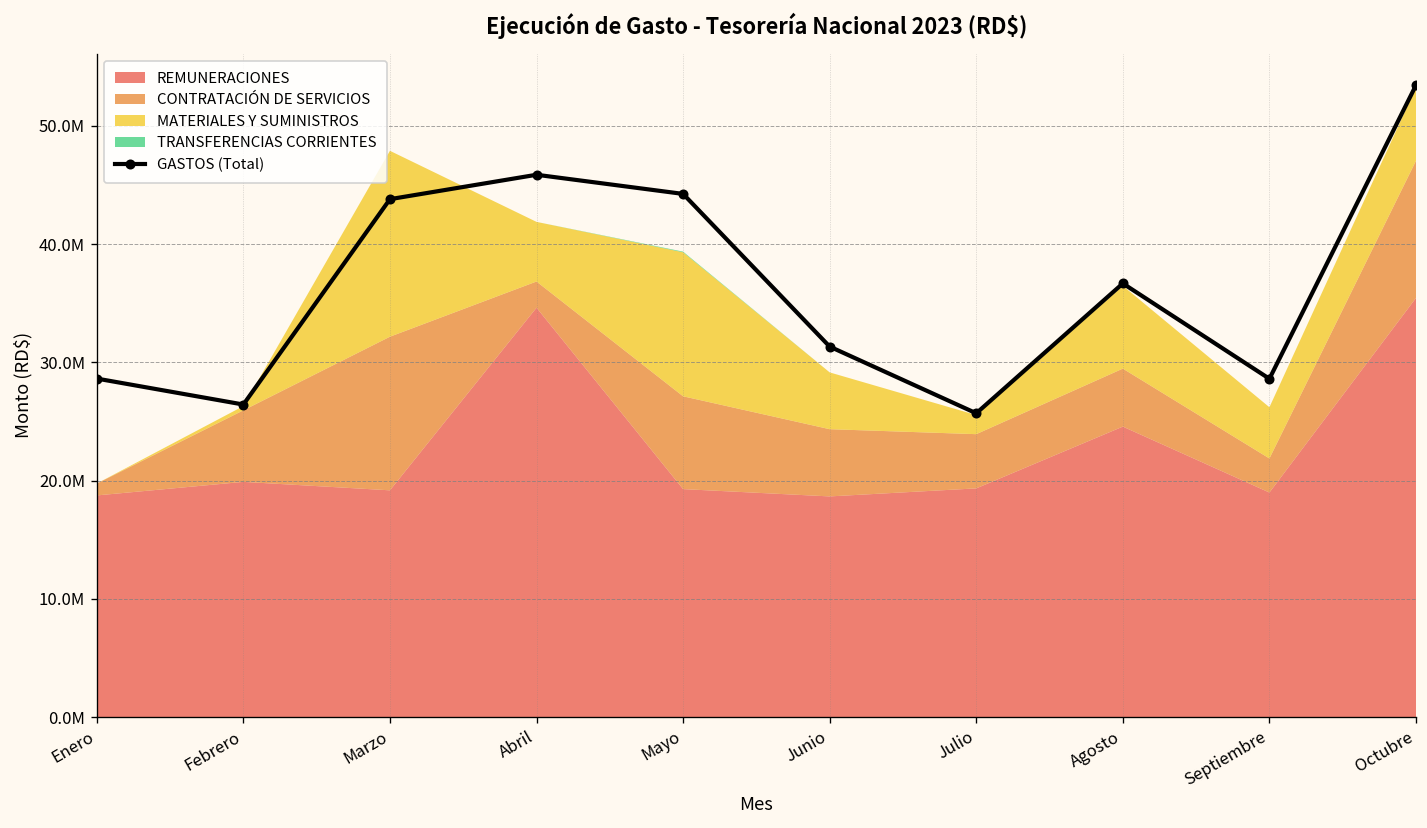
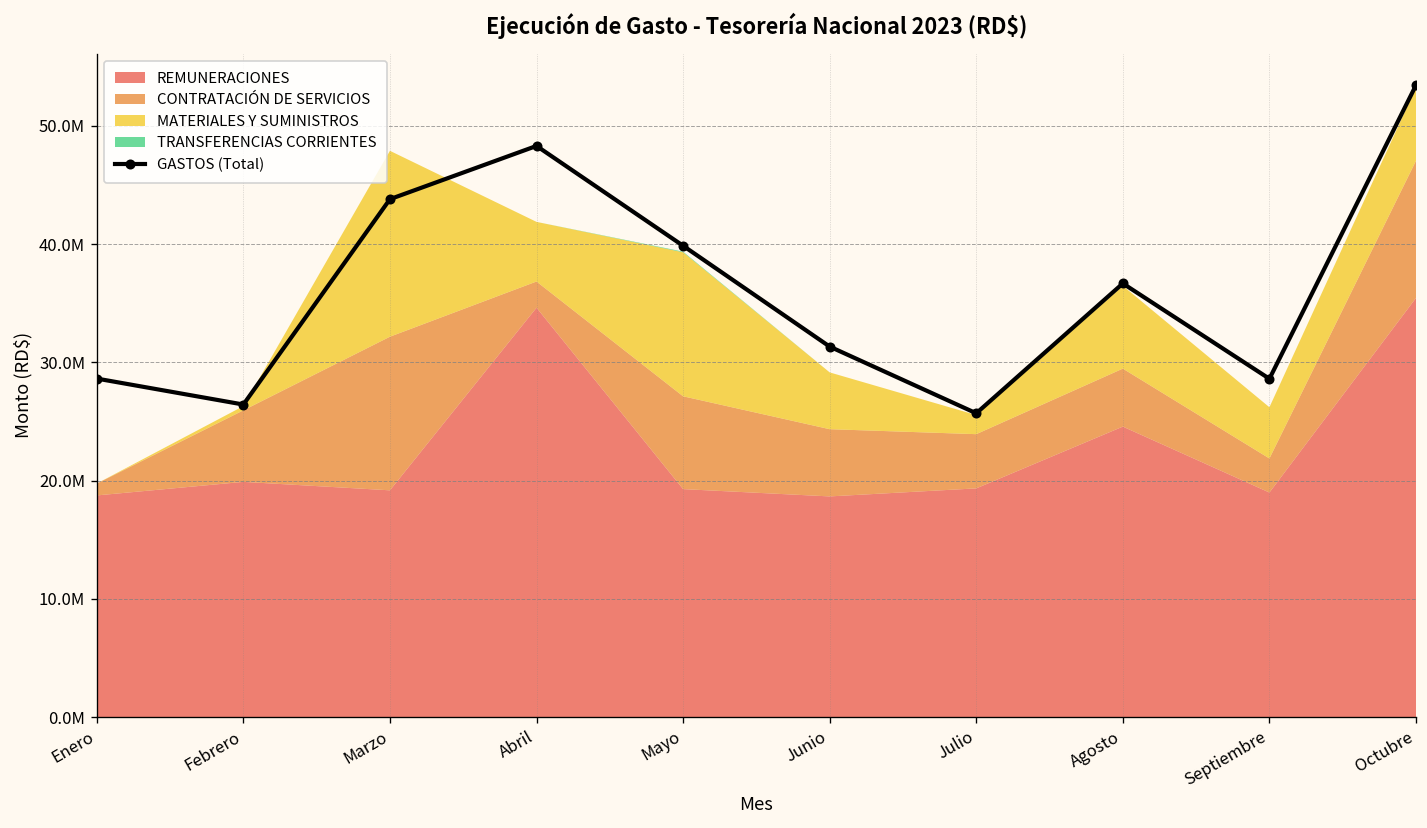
  {
    "GASTOS (Total)": {
      "Enero": 29000000,
      "Marzo": 44000000,
-     "Abril": 46000000,
-     "Mayo": 44000000,
+     "Abril": 48000000,
+     "Mayo": 40000000,
      "Junio": 31000000,
      "Septiembre": 29000000
    },
    "TRANSFERENCIAS CORRIENTES": {
      "Mayo": 12000000
    }
  }
